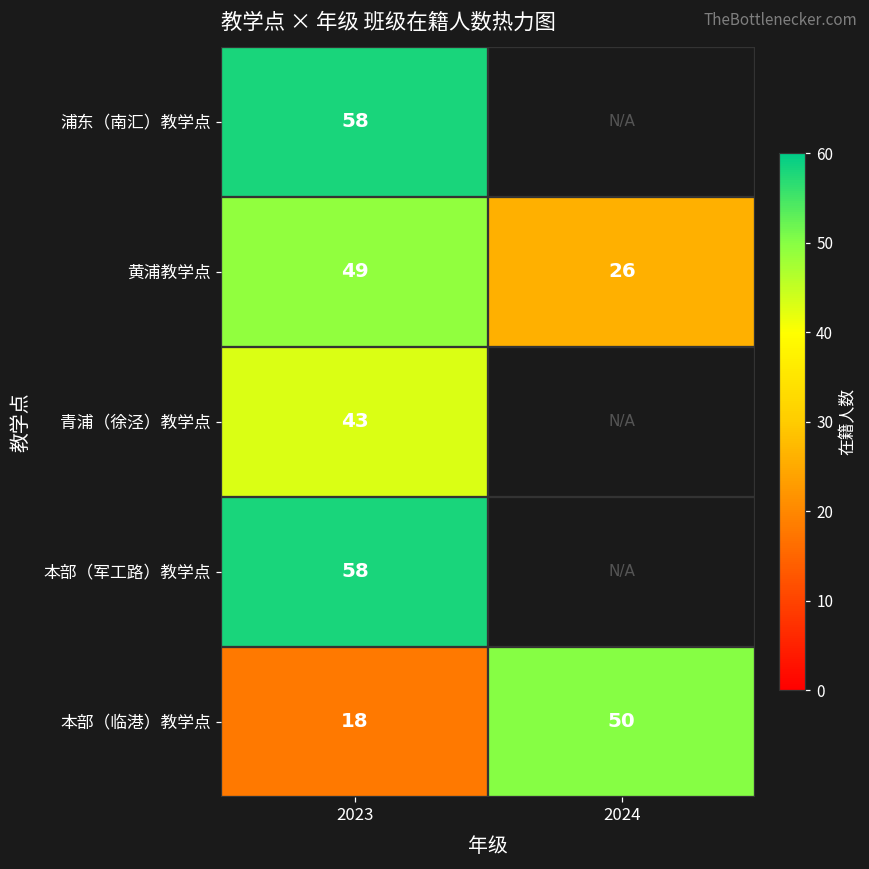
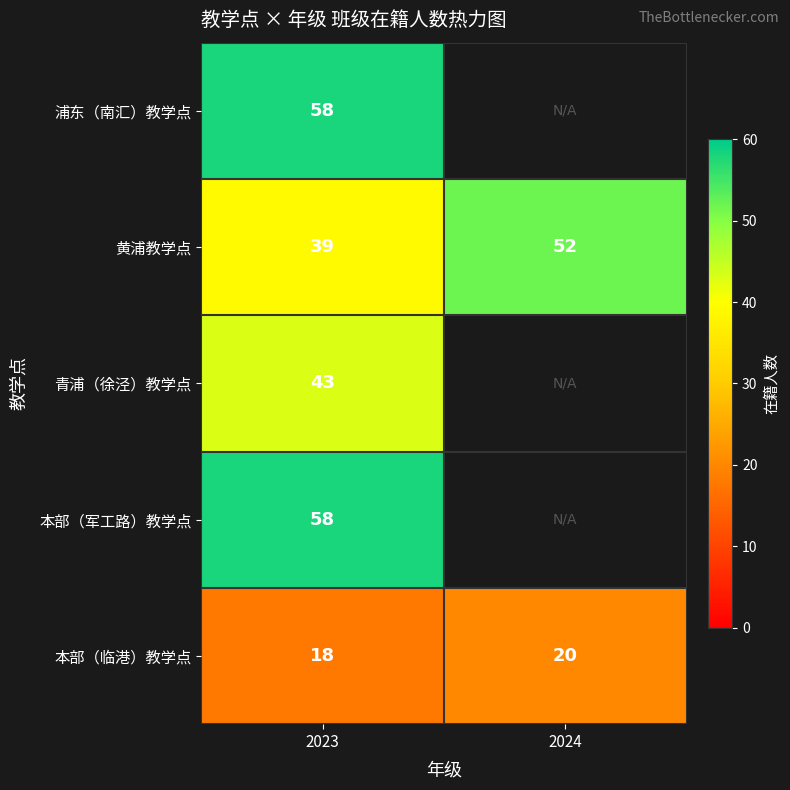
  {
    "浦东（南汇）教学点": {
      "2023": 58
    },
    "黄浦教学点": {
-     "2023": 49,
-     "2024": 26
+     "2023": 39,
+     "2024": 52
    },
    "青浦（徐泾）教学点": {
      "2023": 43
    },
    "本部（军工路）教学点": {
      "2023": 58
    },
    "本部（临港）教学点": {
      "2023": 18,
-     "2024": 50
+     "2024": 20
    }
  }
